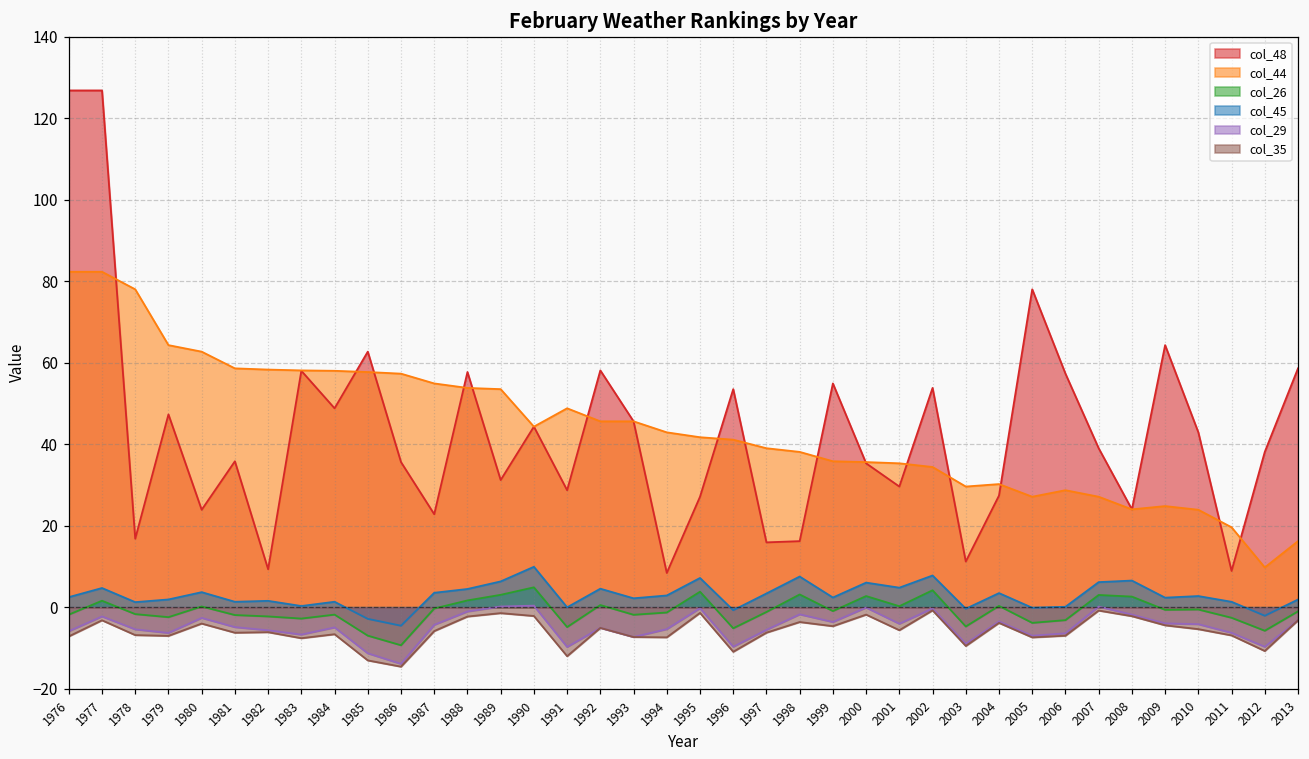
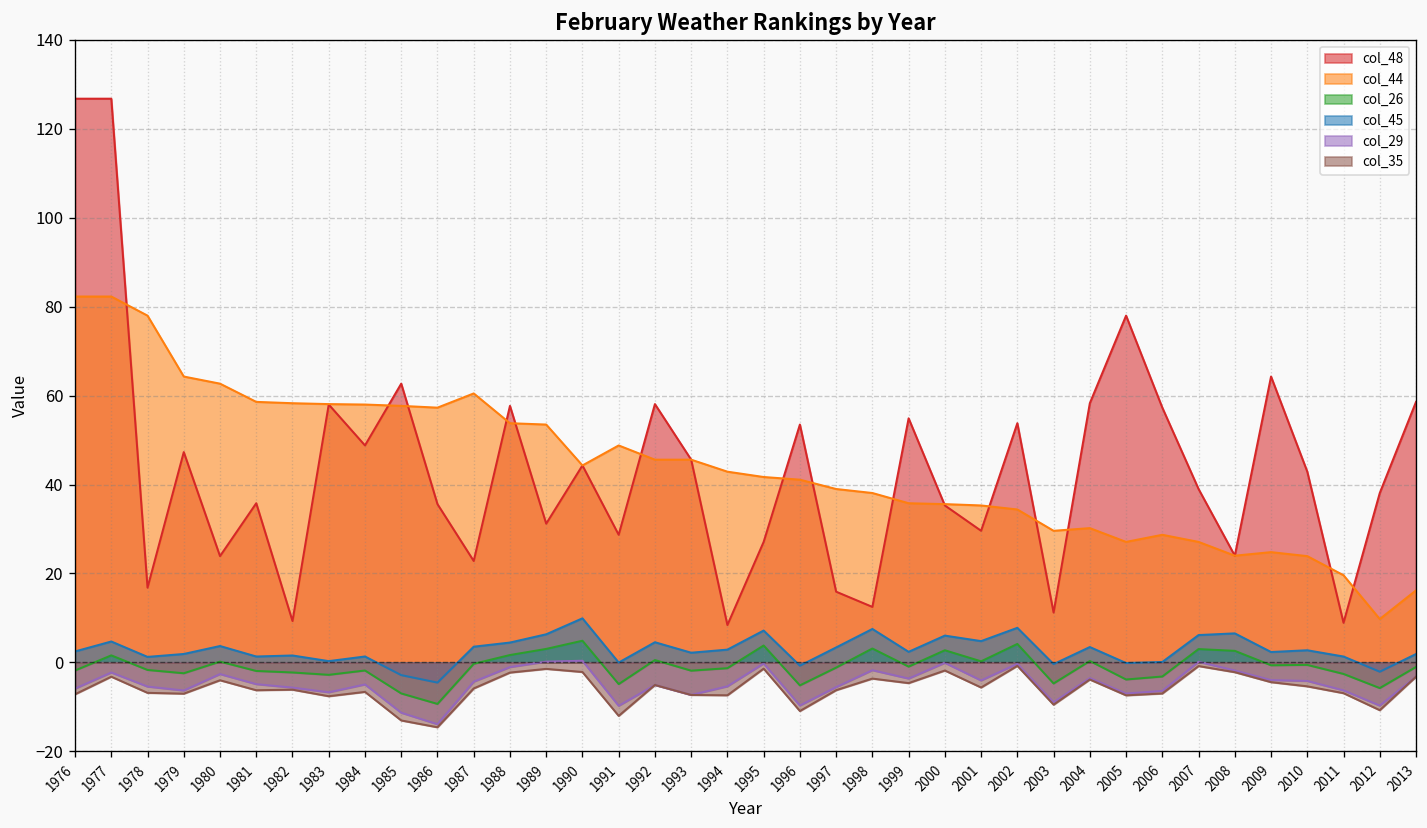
  {
    "col_48": {
      "1976": 127,
      "1977": 127,
      "1978": 17,
      "1979": 47,
      "1980": 24,
      "1981": 36,
      "1982": 9,
      "1984": 49,
      "1985": 63,
      "1986": 36,
      "1987": 23,
      "1988": 58,
      "1989": 31,
      "1991": 29,
      "1992": 58,
      "1994": 8,
      "1995": 27,
      "1996": 53,
      "1997": 16,
-     "1998": 16,
+     "1998": 12,
      "1999": 55,
      "2001": 30,
      "2002": 54,
      "2003": 11,
-     "2004": 27,
+     "2004": 58,
      "2005": 78,
      "2006": 57,
      "2007": 39,
      "2009": 64,
      "2010": 43,
      "2011": 9,
      "2012": 38,
      "2013": 59
    },
    "col_44": {
      "1976": 82,
      "1977": 82,
      "1978": 78,
      "1979": 64,
      "1980": 63,
      "1981": 59,
      "1982": 58,
      "1984": 58,
      "1985": 58,
      "1986": 57,
-     "1987": 55,
+     "1987": 61,
      "1988": 54,
      "1989": 53,
      "1991": 49,
      "1992": 46,
      "1994": 43,
      "1995": 42,
      "1996": 41,
      "1997": 39,
      "1998": 38,
      "1999": 36,
      "2001": 35,
      "2002": 34,
      "2003": 30,
      "2004": 30,
      "2005": 27,
      "2006": 29,
      "2007": 27,
      "2009": 25,
      "2010": 24,
      "2011": 20,
      "2012": 10,
      "2013": 16
    }
  }
